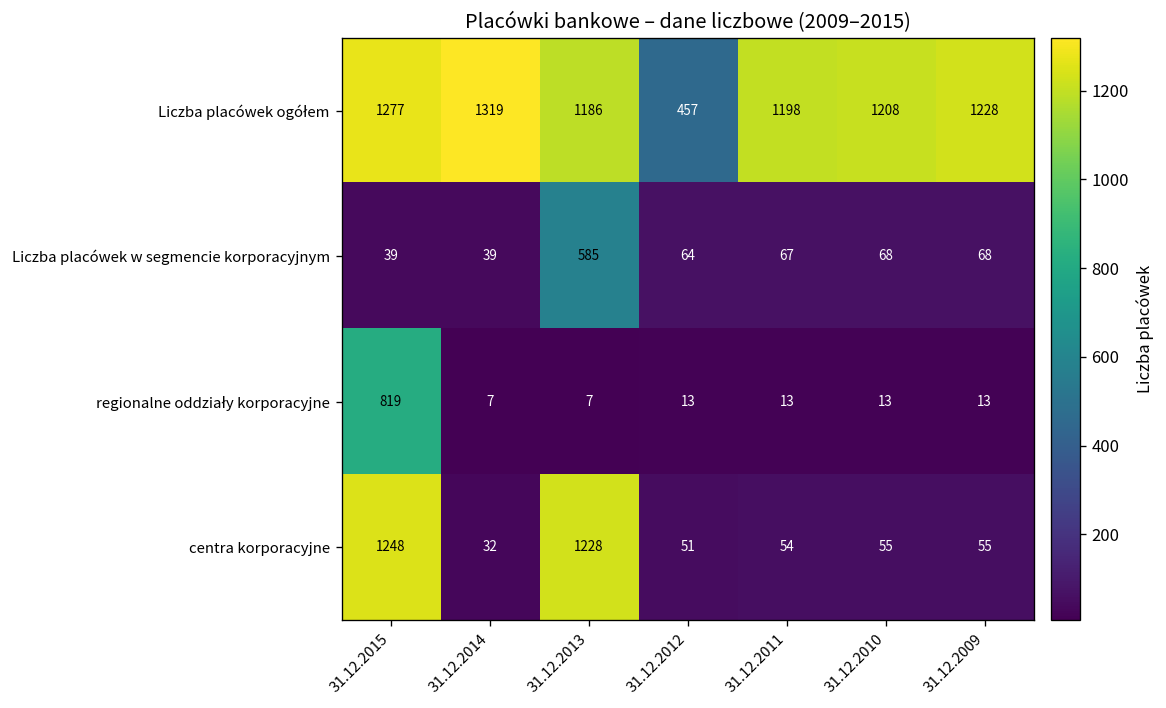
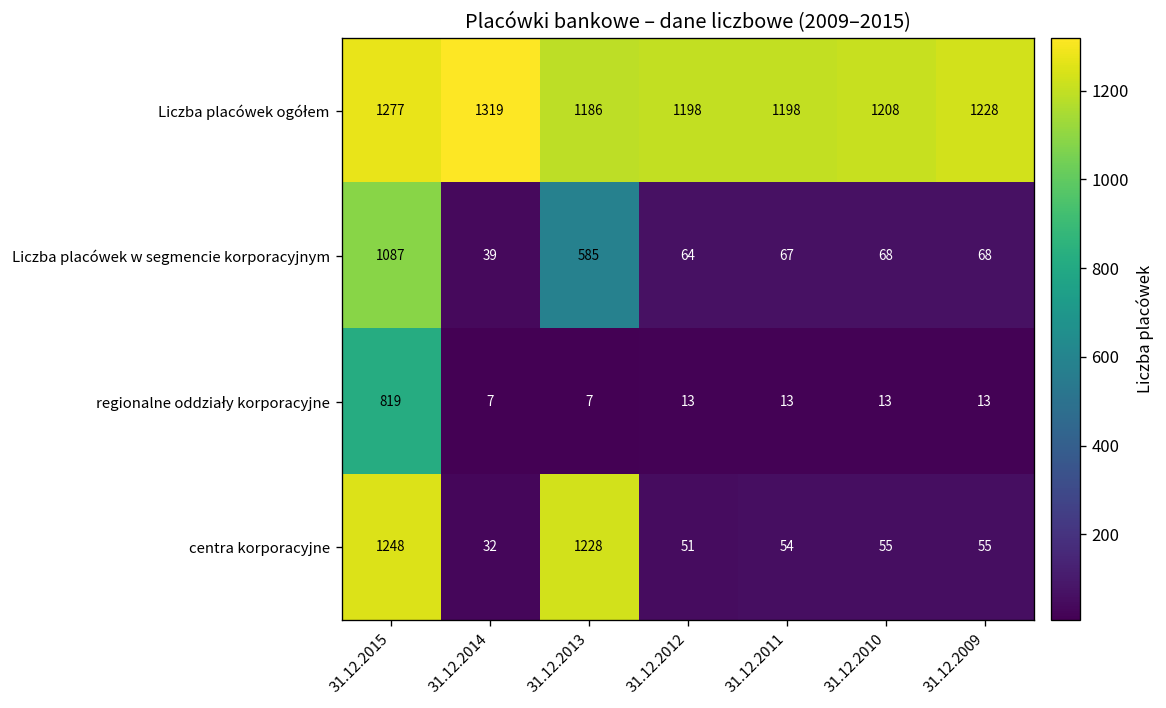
  {
    "Liczba placówek ogółem": {
      "31.12.2015": 1277,
      "31.12.2014": 1319,
      "31.12.2013": 1186,
-     "31.12.2012": 457,
+     "31.12.2012": 1198,
      "31.12.2011": 1198,
      "31.12.2010": 1208,
      "31.12.2009": 1228
    },
    "Liczba placówek w segmencie korporacyjnym": {
-     "31.12.2015": 39,
+     "31.12.2015": 1087,
      "31.12.2014": 39,
      "31.12.2013": 585,
      "31.12.2012": 64,
      "31.12.2011": 67,
      "31.12.2010": 68,
      "31.12.2009": 68
    },
    "regionalne oddziały korporacyjne": {
      "31.12.2015": 819,
      "31.12.2014": 7,
      "31.12.2013": 7,
      "31.12.2012": 13,
      "31.12.2011": 13,
      "31.12.2010": 13,
      "31.12.2009": 13
    },
    "centra korporacyjne": {
      "31.12.2015": 1248,
      "31.12.2014": 32,
      "31.12.2013": 1228,
      "31.12.2012": 51,
      "31.12.2011": 54,
      "31.12.2010": 55,
      "31.12.2009": 55
    }
  }
